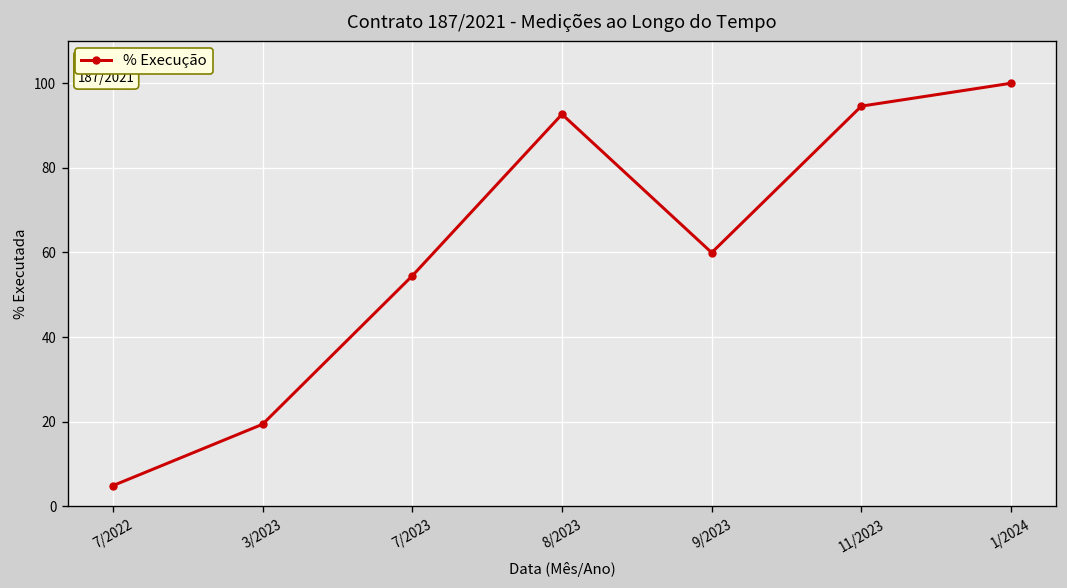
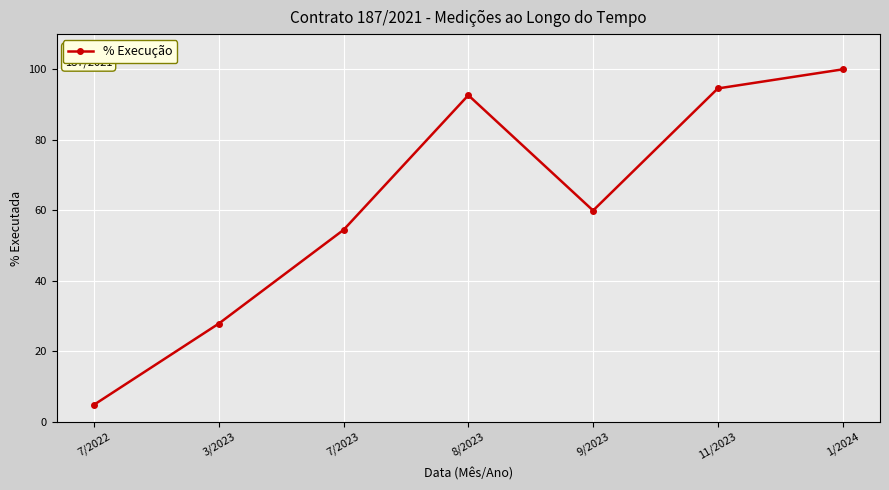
  {
    "7/2022": 5,
-   "3/2023": 19,
+   "3/2023": 28,
    "7/2023": 54,
    "8/2023": 93,
    "9/2023": 60,
    "11/2023": 95,
    "1/2024": 100
  }
